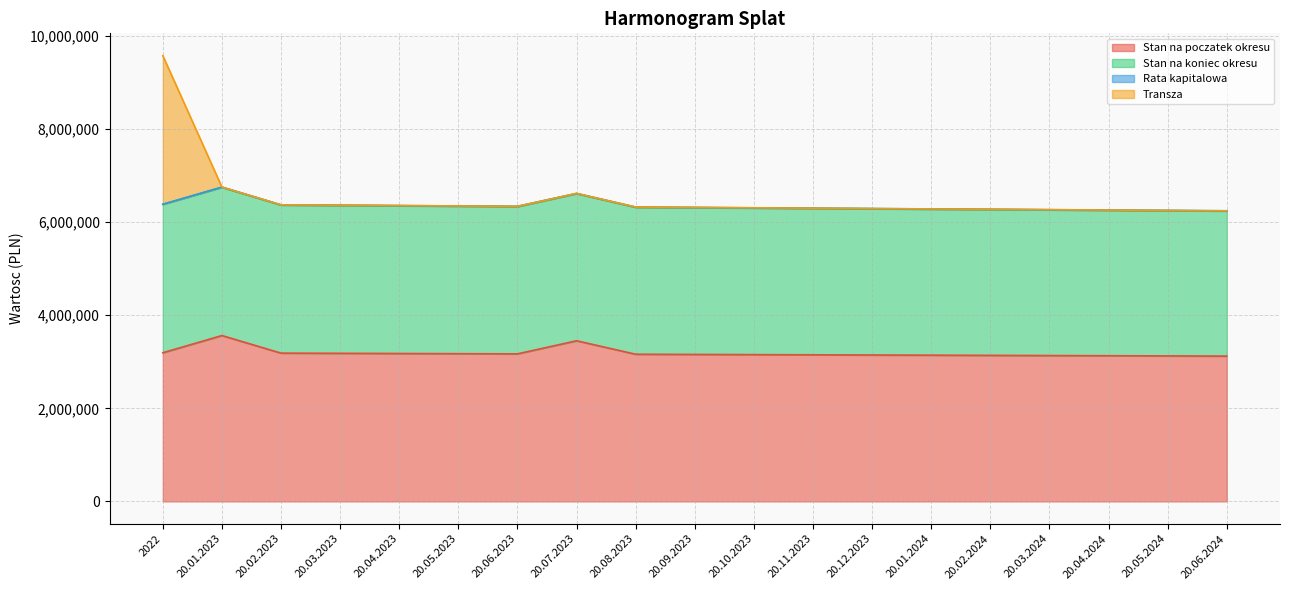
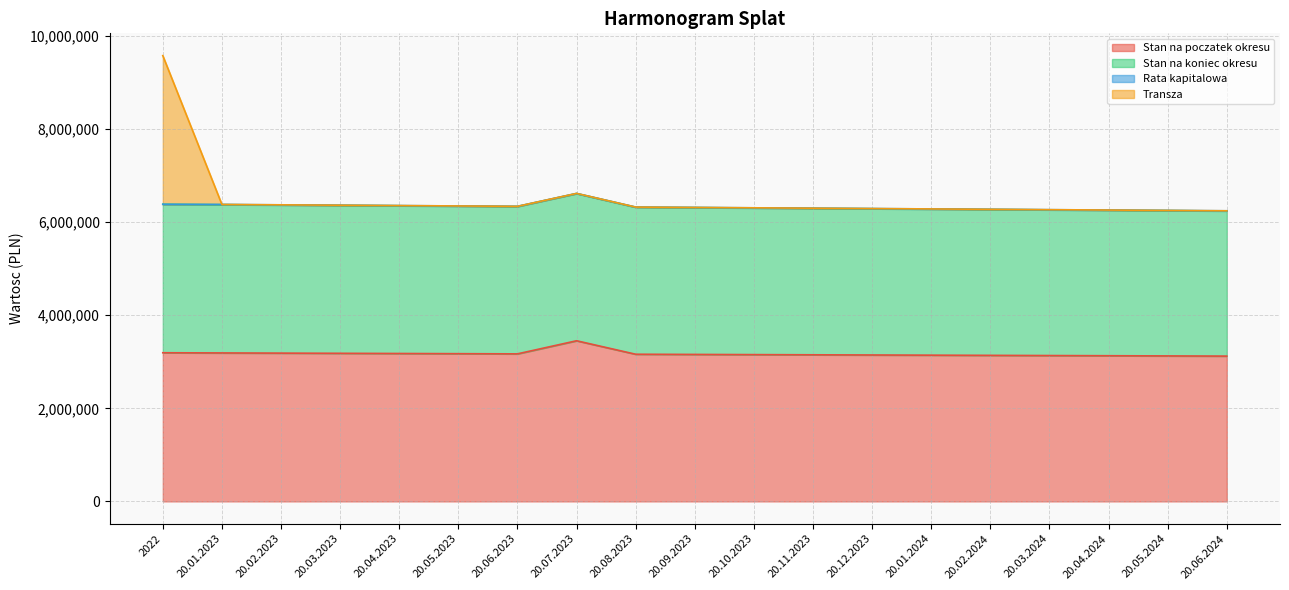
  {
    "Stan na poczatek okresu": {
      "2022": "3,200,000",
-     "20.01.2023": "3,600,000",
+     "20.01.2023": "3,200,000",
      "20.02.2023": "3,200,000",
      "20.03.2023": "3,200,000",
      "20.04.2023": "3,200,000",
      "20.05.2023": "3,200,000",
      "20.06.2023": "3,200,000",
      "20.07.2023": "3,500,000",
      "20.08.2023": "3,200,000",
      "20.09.2023": "3,200,000",
      "20.10.2023": "3,200,000",
      "20.11.2023": "3,200,000",
      "20.12.2023": "3,100,000",
      "20.01.2024": "3,100,000",
      "20.02.2024": "3,100,000",
      "20.03.2024": "3,100,000",
      "20.04.2024": "3,100,000",
      "20.05.2024": "3,100,000",
      "20.06.2024": "3,100,000"
    },
    "Transza": {
      "2022": "3,200,000"
    }
  }
